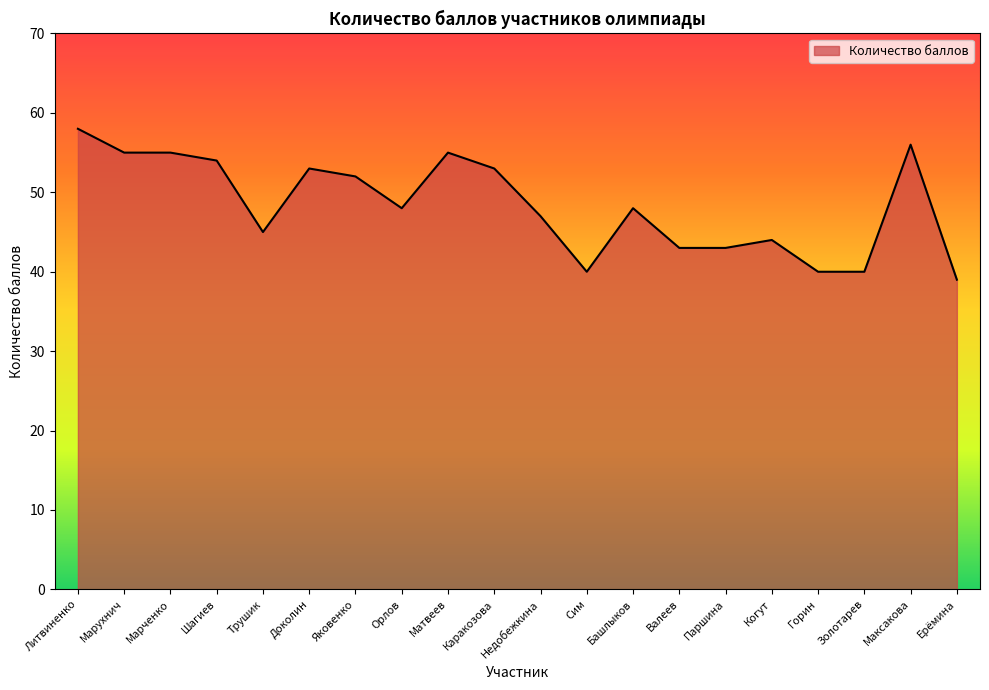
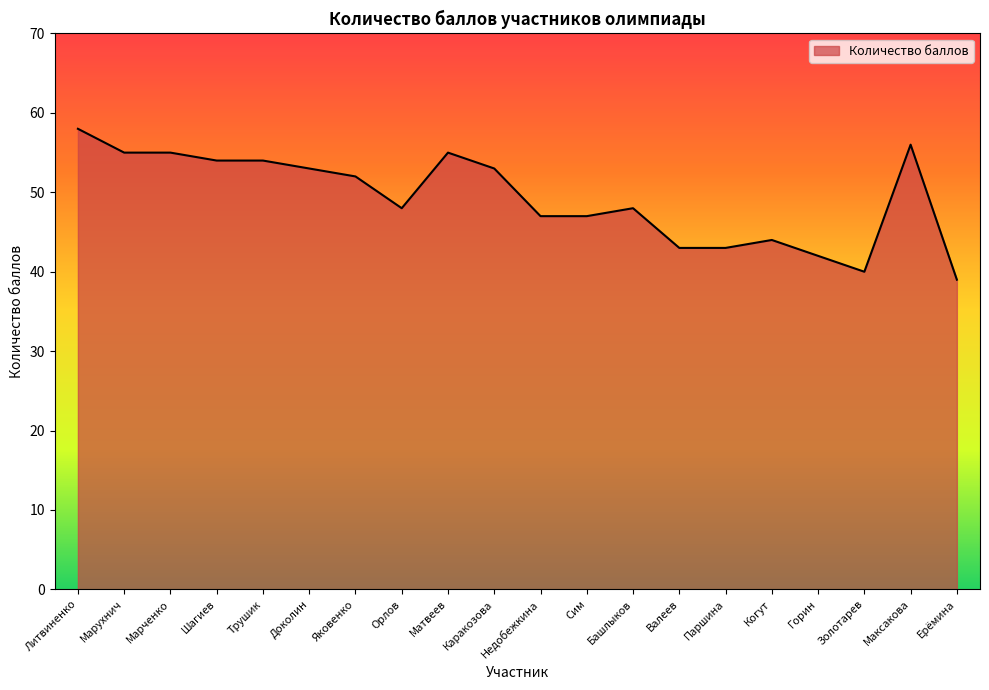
  {
    "Литвиненко": 58,
    "Марухнич": 55,
    "Марченко": 55,
    "Шагиев": 54,
-   "Трушик": 45,
+   "Трушик": 54,
    "Доколин": 53,
    "Яковенко": 52,
    "Орлов": 48,
    "Матвеев": 55,
    "Каракозова": 53,
    "Недобежкина": 47,
-   "Сим": 40,
+   "Сим": 47,
    "Башлыков": 48,
    "Валеев": 43,
    "Паршина": 43,
    "Когут": 44,
-   "Горин": 40,
+   "Горин": 42,
    "Золотарев": 40,
    "Максакова": 56,
    "Ерёмина": 39
  }
